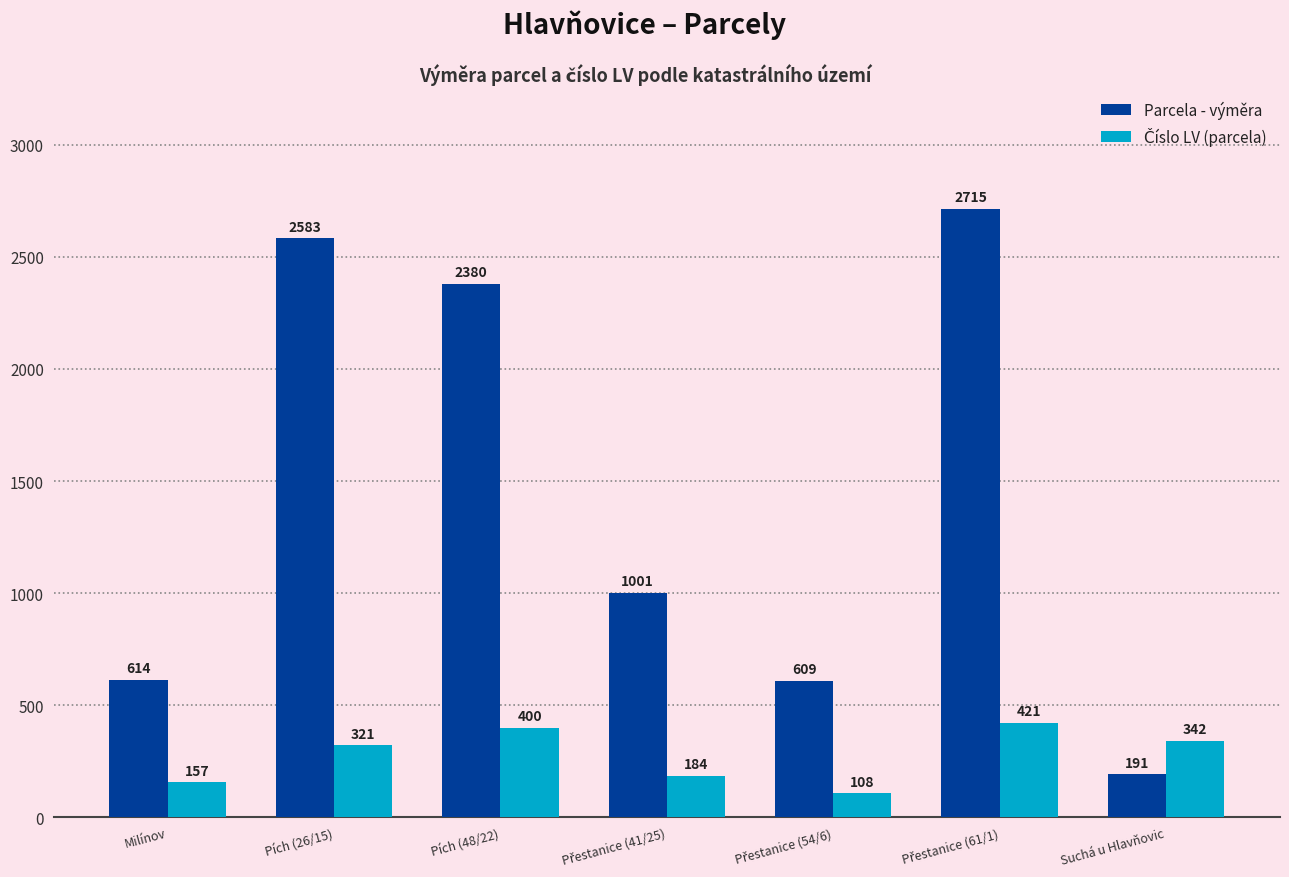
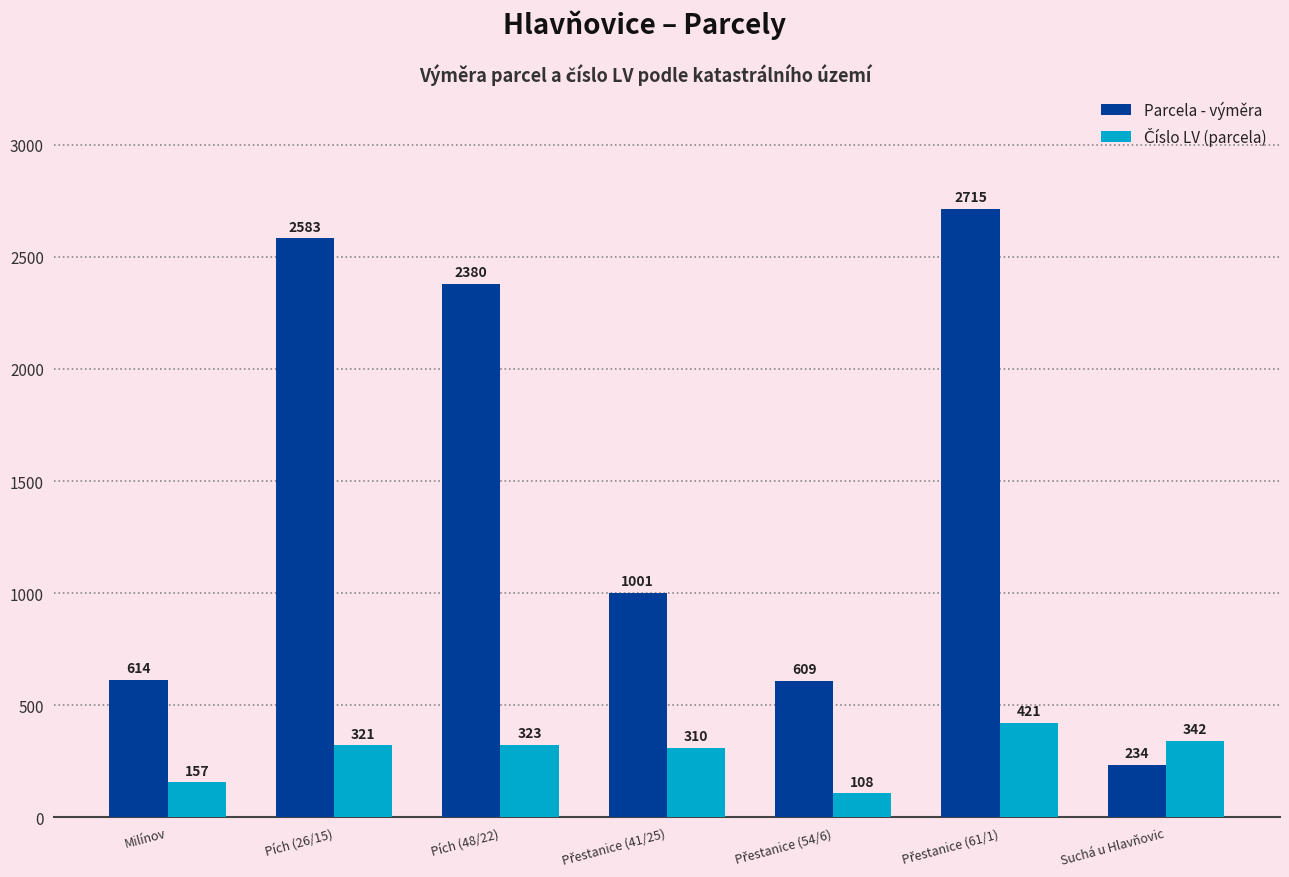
  {
    "Parcela - výměra": {
      "Milínov": 614,
      "Pích (26/15)": 2583,
      "Pích (48/22)": 2380,
      "Přestanice (41/25)": 1001,
      "Přestanice (54/6)": 609,
      "Přestanice (61/1)": 2715,
-     "Suchá u Hlavňovic": 191
+     "Suchá u Hlavňovic": 234
    },
    "Číslo LV (parcela)": {
      "Milínov": 157,
      "Pích (26/15)": 321,
-     "Pích (48/22)": 400,
-     "Přestanice (41/25)": 184,
+     "Pích (48/22)": 323,
+     "Přestanice (41/25)": 310,
      "Přestanice (54/6)": 108,
      "Přestanice (61/1)": 421,
      "Suchá u Hlavňovic": 342
    }
  }
